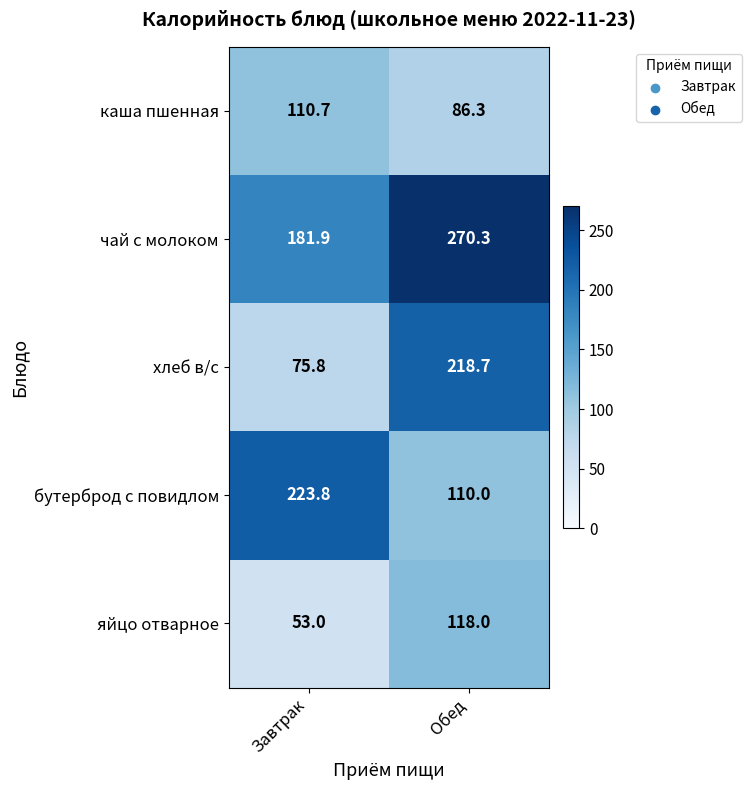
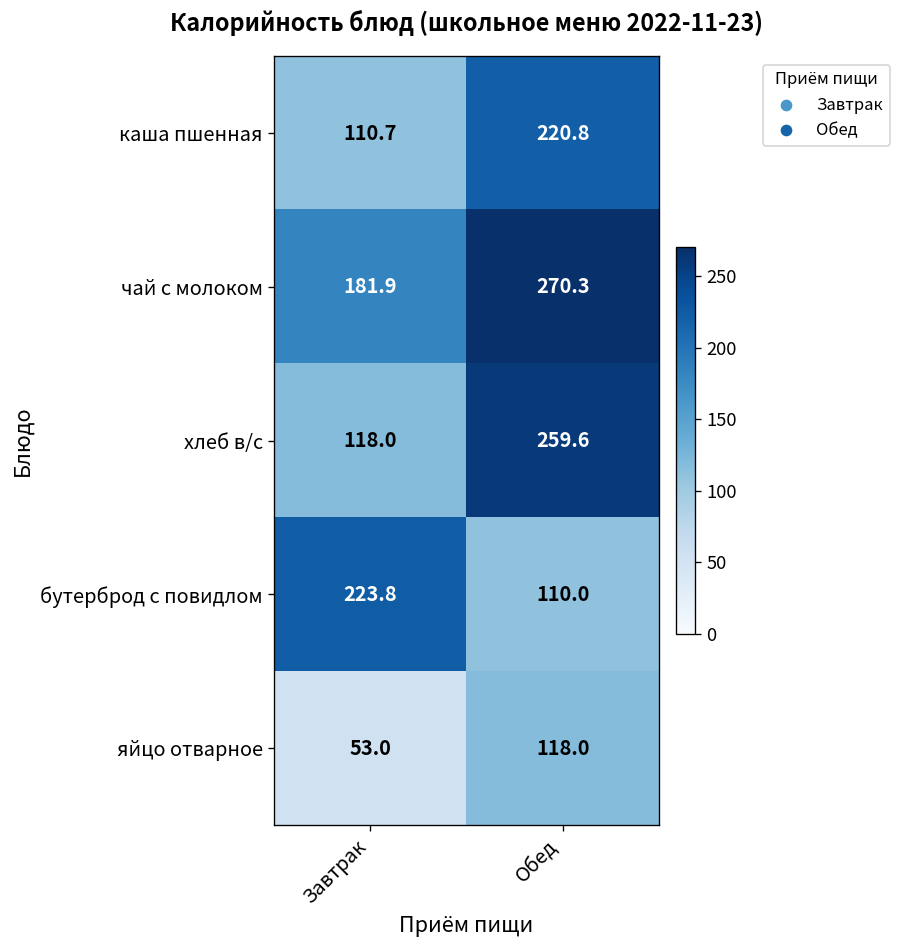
  {
    "каша пшенная": {
      "Завтрак": 110.7,
-     "Обед": 86.3
+     "Обед": 220.8
    },
    "чай с молоком": {
      "Завтрак": 181.9,
      "Обед": 270.3
    },
    "хлеб в/с": {
-     "Завтрак": 75.8,
-     "Обед": 218.7
+     "Завтрак": 118.0,
+     "Обед": 259.6
    },
    "бутерброд с повидлом": {
      "Завтрак": 223.8,
      "Обед": 110.0
    },
    "яйцо отварное": {
      "Завтрак": 53.0,
      "Обед": 118.0
    }
  }
